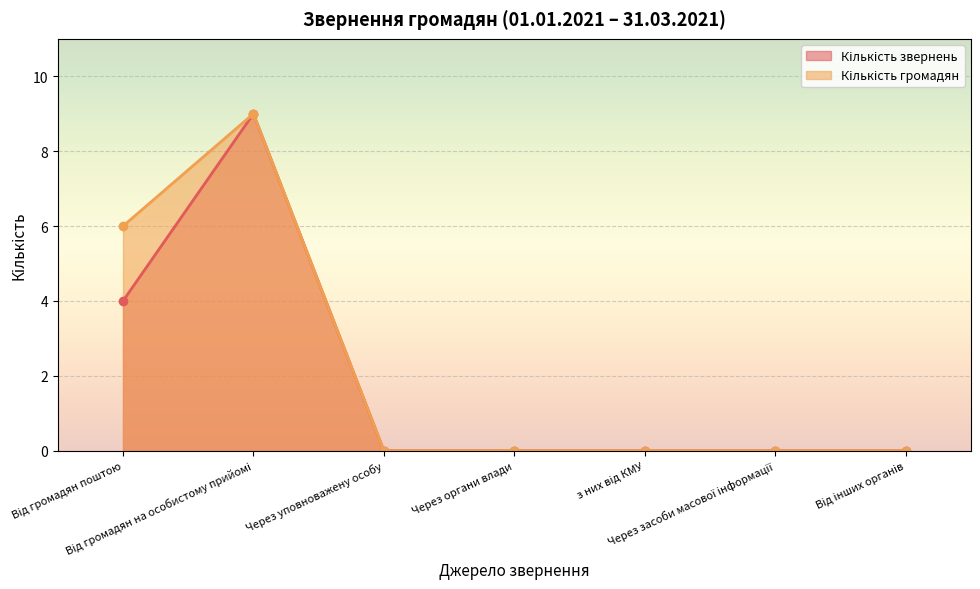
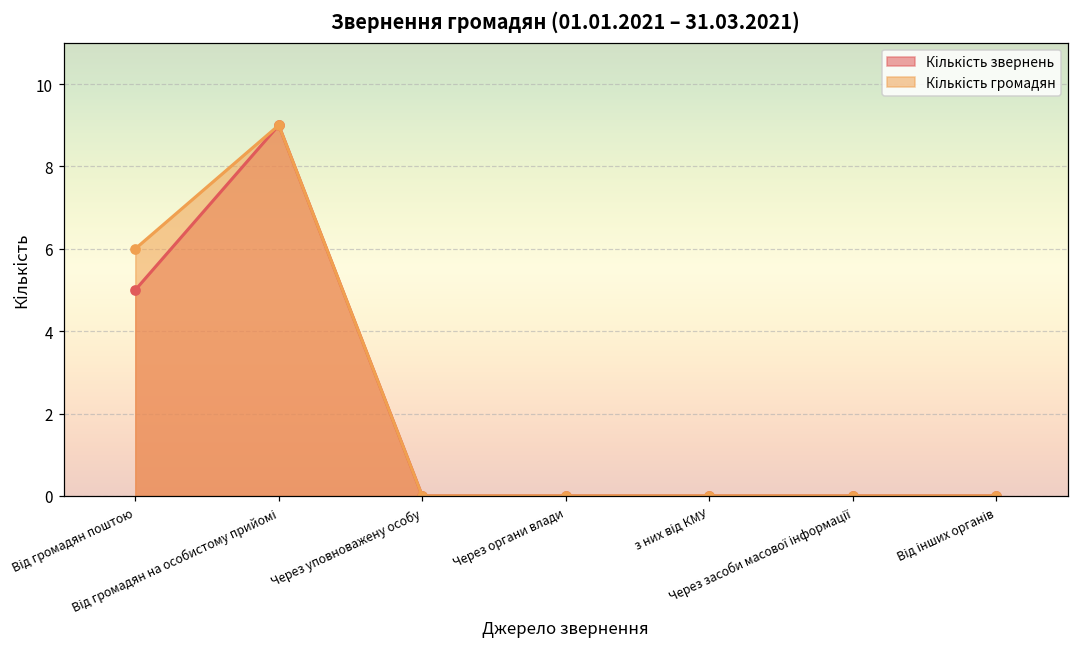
  {
    "Кількість звернень": {
-     "Від громадян поштою": 4
+     "Від громадян поштою": 5
    },
    "Кількість громадян": {
      "Від громадян поштою": 6
    }
  }
